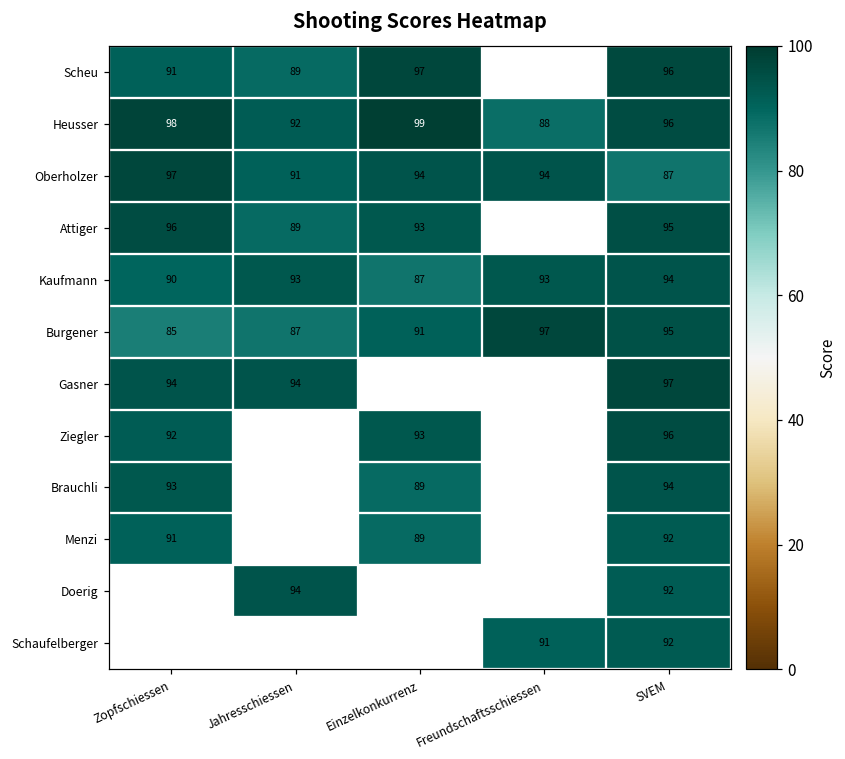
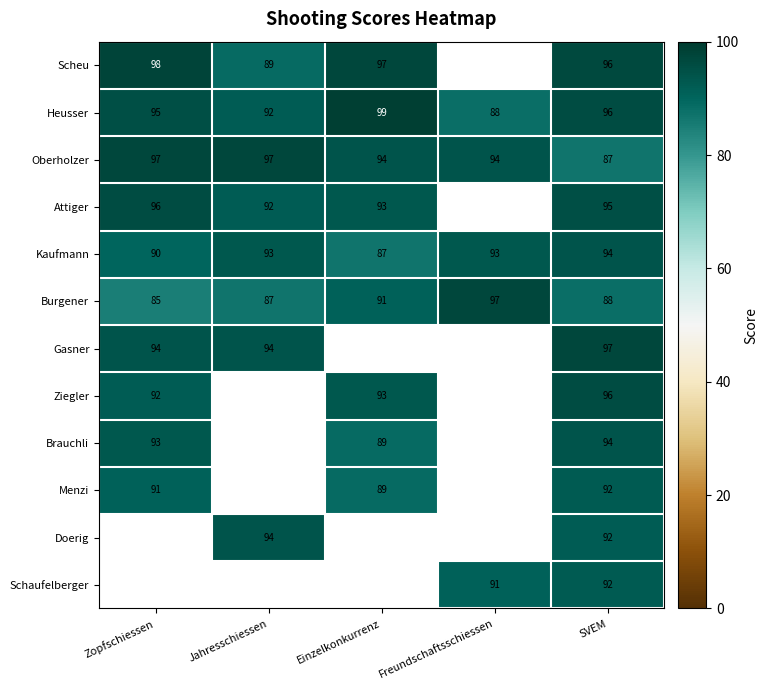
  {
    "Scheu": {
-     "Zopfschiessen": 91,
+     "Zopfschiessen": 98,
      "Jahresschiessen": 89,
      "Einzelkonkurrenz": 97,
      "SVEM": 96
    },
    "Heusser": {
-     "Zopfschiessen": 98,
+     "Zopfschiessen": 95,
      "Jahresschiessen": 92,
      "Einzelkonkurrenz": 99,
      "Freundschaftsschiessen": 88,
      "SVEM": 96
    },
    "Oberholzer": {
      "Zopfschiessen": 97,
-     "Jahresschiessen": 91,
+     "Jahresschiessen": 97,
      "Einzelkonkurrenz": 94,
      "Freundschaftsschiessen": 94,
      "SVEM": 87
    },
    "Attiger": {
      "Zopfschiessen": 96,
-     "Jahresschiessen": 89,
+     "Jahresschiessen": 92,
      "Einzelkonkurrenz": 93,
      "SVEM": 95
    },
    "Kaufmann": {
      "Zopfschiessen": 90,
      "Jahresschiessen": 93,
      "Einzelkonkurrenz": 87,
      "Freundschaftsschiessen": 93,
      "SVEM": 94
    },
    "Burgener": {
      "Zopfschiessen": 85,
      "Jahresschiessen": 87,
      "Einzelkonkurrenz": 91,
      "Freundschaftsschiessen": 97,
-     "SVEM": 95
+     "SVEM": 88
    },
    "Gasner": {
      "Zopfschiessen": 94,
      "Jahresschiessen": 94,
      "SVEM": 97
    },
    "Ziegler": {
      "Zopfschiessen": 92,
      "Einzelkonkurrenz": 93,
      "SVEM": 96
    },
    "Brauchli": {
      "Zopfschiessen": 93,
      "Einzelkonkurrenz": 89,
      "SVEM": 94
    },
    "Menzi": {
      "Zopfschiessen": 91,
      "Einzelkonkurrenz": 89,
      "SVEM": 92
    },
    "Doerig": {
      "Jahresschiessen": 94,
      "SVEM": 92
    },
    "Schaufelberger": {
      "Freundschaftsschiessen": 91,
      "SVEM": 92
    }
  }
